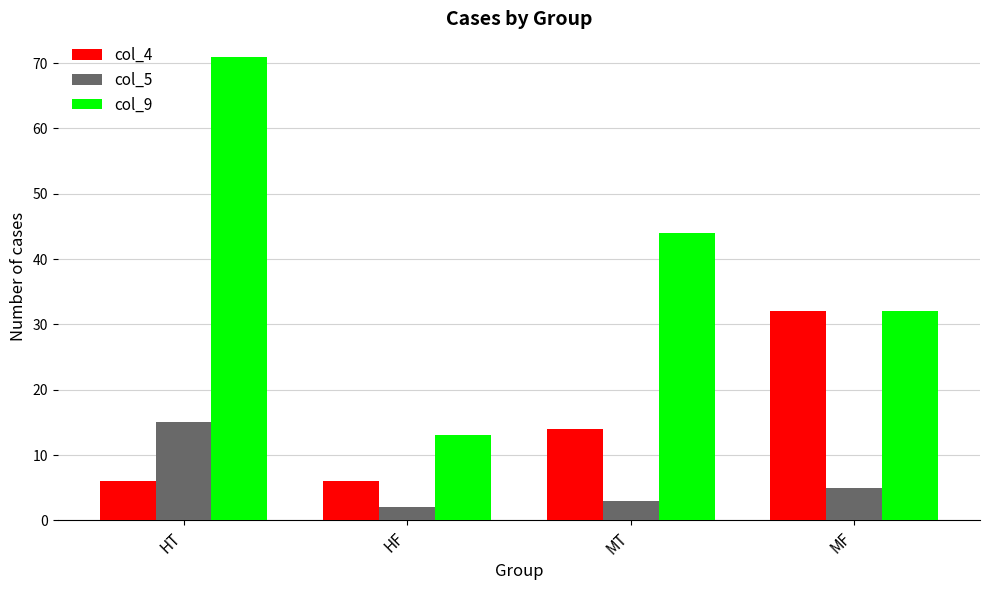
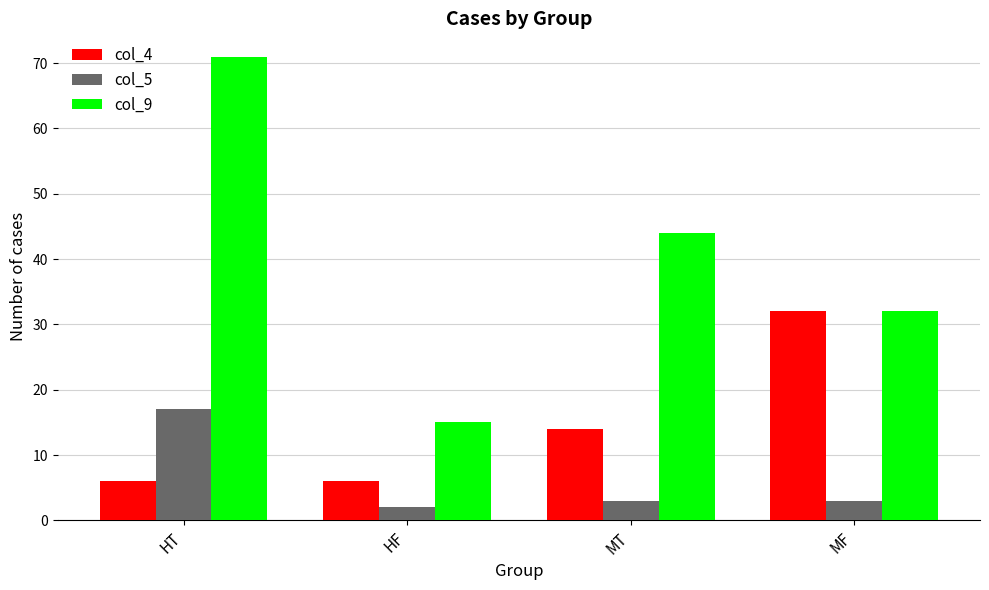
  {
    "col_4": {
      "HT": 6,
      "HF": 6,
      "MT": 14,
      "MF": 32
    },
    "col_5": {
-     "HT": 15,
+     "HT": 17,
      "HF": 2,
      "MT": 3,
-     "MF": 5
+     "MF": 3
    },
    "col_9": {
      "HT": 71,
-     "HF": 13,
+     "HF": 15,
      "MT": 44,
      "MF": 32
    }
  }
